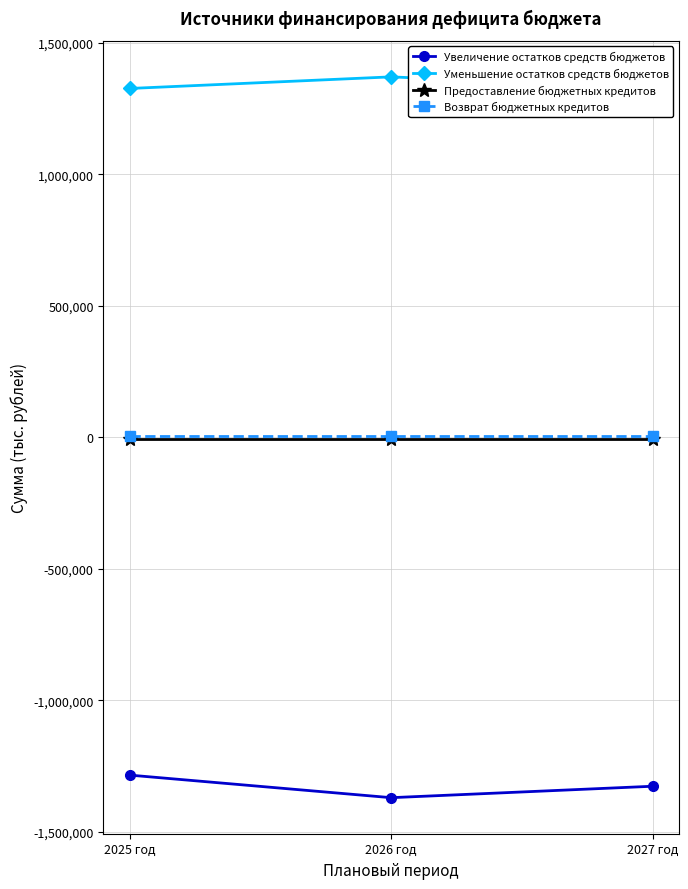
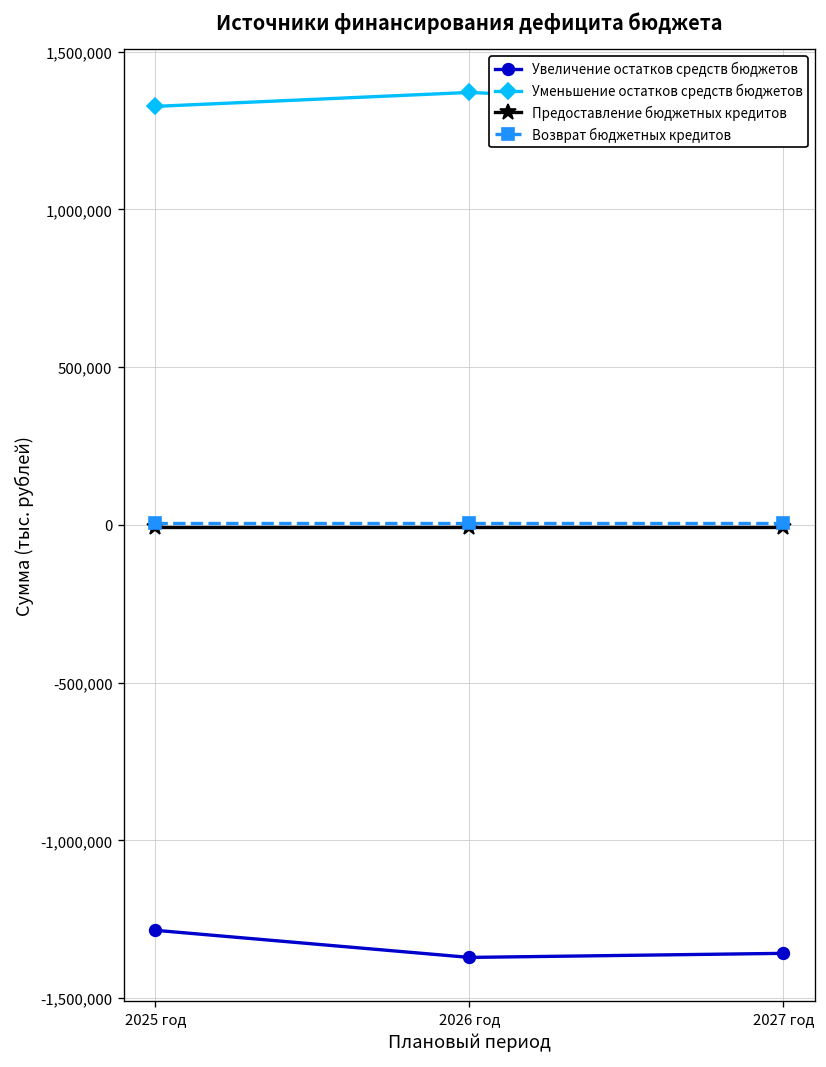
  {
    "Увеличение остатков средств бюджетов": {
      "2025 год": "-1,280,000",
      "2026 год": "-1,370,000",
-     "2027 год": "-1,330,000"
+     "2027 год": "-1,360,000"
    },
    "Предоставление бюджетных кредитов": {
      "2025 год": "-10,000",
      "2026 год": "-10,000",
      "2027 год": "-10,000"
    }
  }
